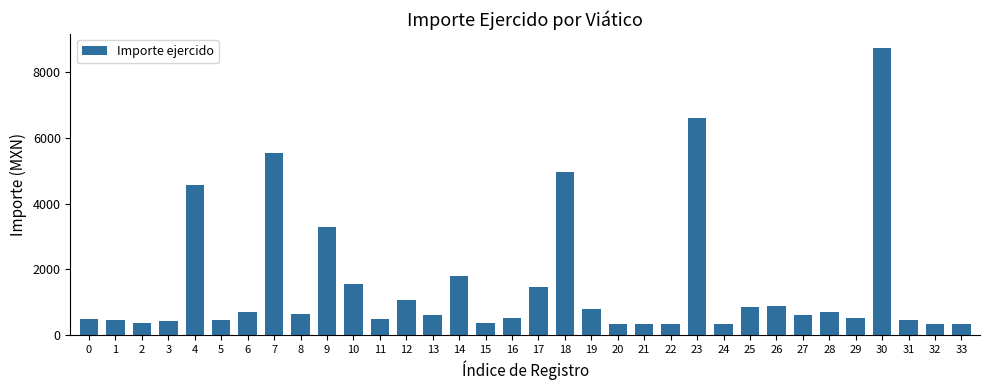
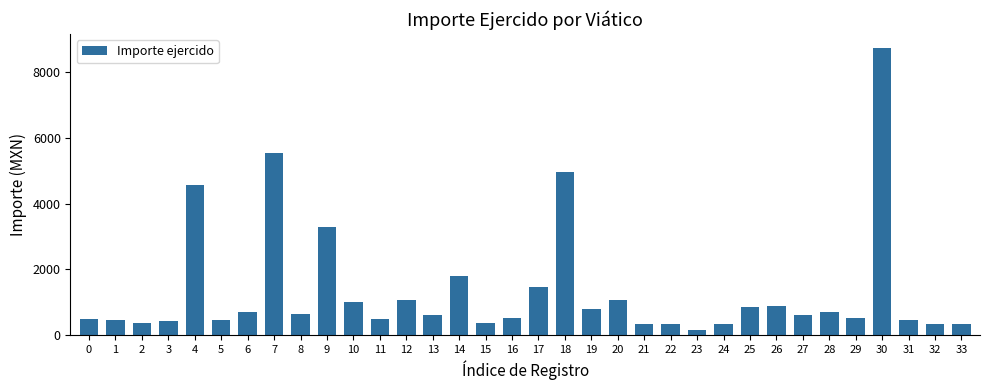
  {
    "0": 500,
    "1": 500,
    "2": 400,
    "3": 400,
    "4": 4500,
    "5": 400,
    "6": 700,
    "7": 5500,
    "8": 600,
    "9": 3300,
-   "10": 1500,
+   "10": 1000,
    "11": 500,
    "12": 1100,
    "13": 600,
    "14": 1800,
    "15": 400,
    "16": 500,
    "17": 1500,
    "18": 5000,
    "19": 800,
-   "20": 300,
+   "20": 1100,
    "21": 300,
    "22": 300,
-   "23": 6600,
+   "23": 200,
    "24": 300,
    "25": 800,
    "26": 900,
    "27": 600,
    "28": 700,
    "29": 500,
    "30": 8700,
    "31": 500,
    "32": 300,
    "33": 300
  }
